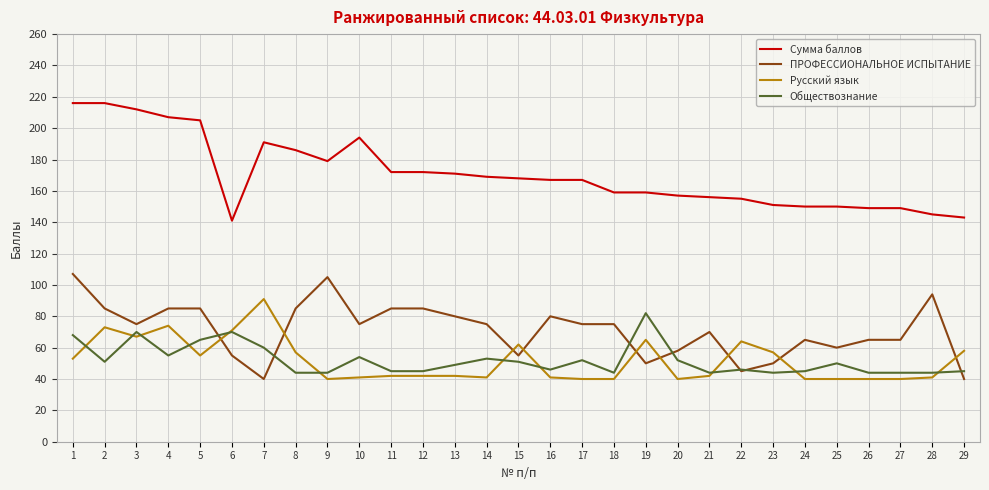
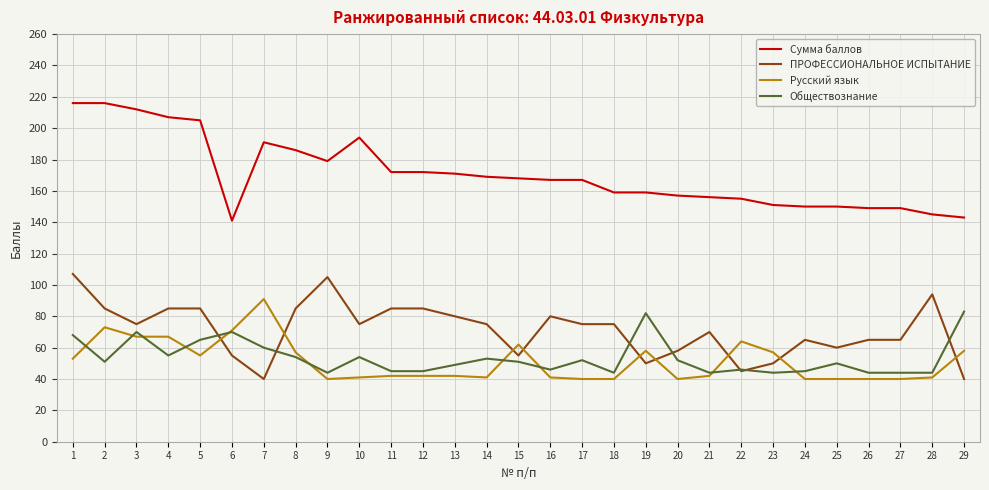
  {
    "Сумма баллов": {
      "1": 216,
      "2": 216,
      "3": 212,
      "4": 207,
      "5": 205,
      "6": 141,
      "7": 191,
      "8": 186,
      "9": 179,
      "10": 194,
      "11": 172,
      "12": 172,
      "13": 171,
      "14": 169,
      "15": 168,
      "16": 167,
      "17": 167,
      "18": 159,
      "19": 159,
      "20": 157,
      "21": 156,
      "22": 155,
      "23": 151,
      "24": 150,
      "25": 150,
      "26": 149,
      "27": 149,
      "28": 145,
      "29": 143
    },
    "ПРОФЕССИОНАЛЬНОЕ ИСПЫТАНИЕ": {
      "1": 107,
      "2": 85,
      "3": 75,
      "4": 85,
      "5": 85,
      "6": 55,
      "7": 40,
      "8": 85,
      "9": 105,
      "10": 75,
      "11": 85,
      "12": 85,
      "13": 80,
      "14": 75,
      "15": 55,
      "16": 80,
      "17": 75,
      "18": 75,
      "19": 50,
      "20": 58,
      "21": 70,
      "23": 50,
      "24": 65,
      "25": 60,
      "26": 65,
      "27": 65,
      "28": 94,
      "29": 40
    },
    "Русский язык": {
      "1": 53,
      "2": 73,
      "3": 67,
-     "4": 74,
+     "4": 67,
      "5": 55,
      "7": 91,
      "8": 57,
      "9": 40,
      "10": 41,
      "11": 42,
      "12": 42,
      "13": 42,
      "14": 41,
      "15": 62,
      "16": 41,
      "17": 40,
      "18": 40,
-     "19": 65,
+     "19": 58,
      "20": 40,
      "21": 42,
      "22": 64,
      "23": 57,
      "24": 40,
      "25": 40,
      "26": 40,
      "27": 40,
      "28": 41,
      "29": 58
    },
    "Обществознание": {
      "1": 68,
      "2": 51,
      "3": 70,
      "4": 55,
      "5": 65,
      "7": 60,
-     "8": 44,
+     "8": 54,
      "9": 44,
      "10": 54,
      "11": 45,
      "12": 45,
      "13": 49,
      "14": 53,
      "15": 51,
      "16": 46,
      "17": 52,
      "18": 44,
      "19": 82,
      "20": 52,
      "21": 44,
      "23": 44,
      "24": 45,
      "25": 50,
      "26": 44,
      "27": 44,
      "28": 44,
-     "29": 45
+     "29": 83
    }
  }
